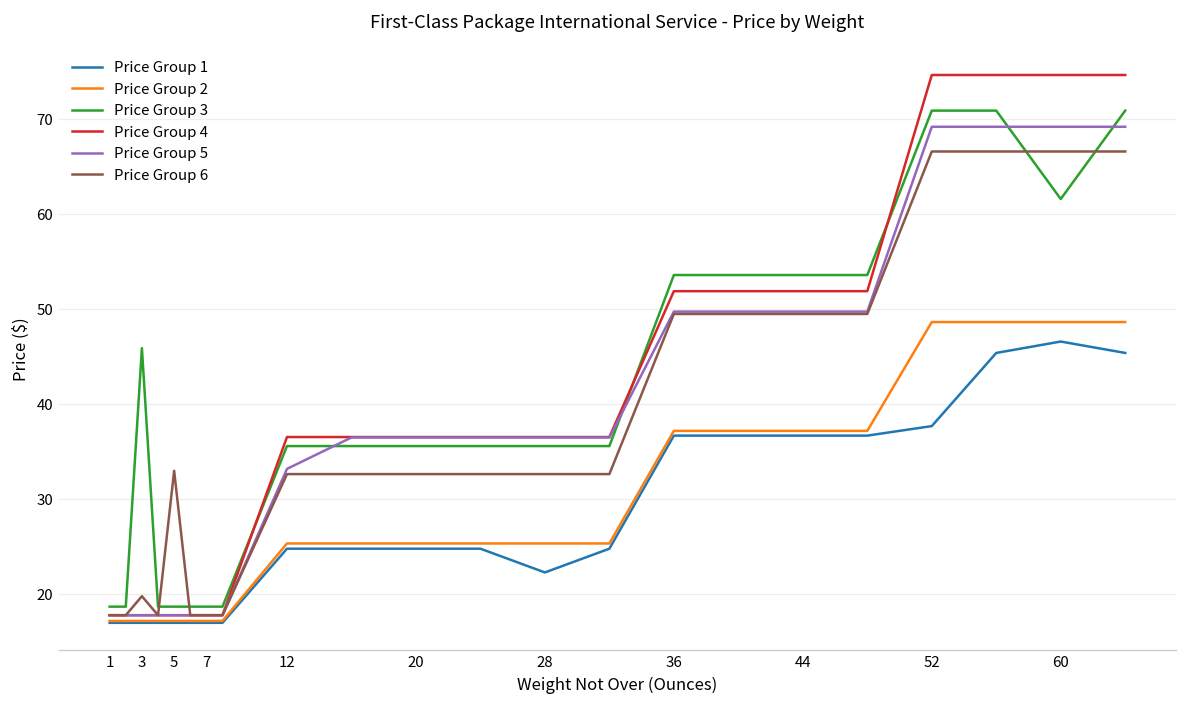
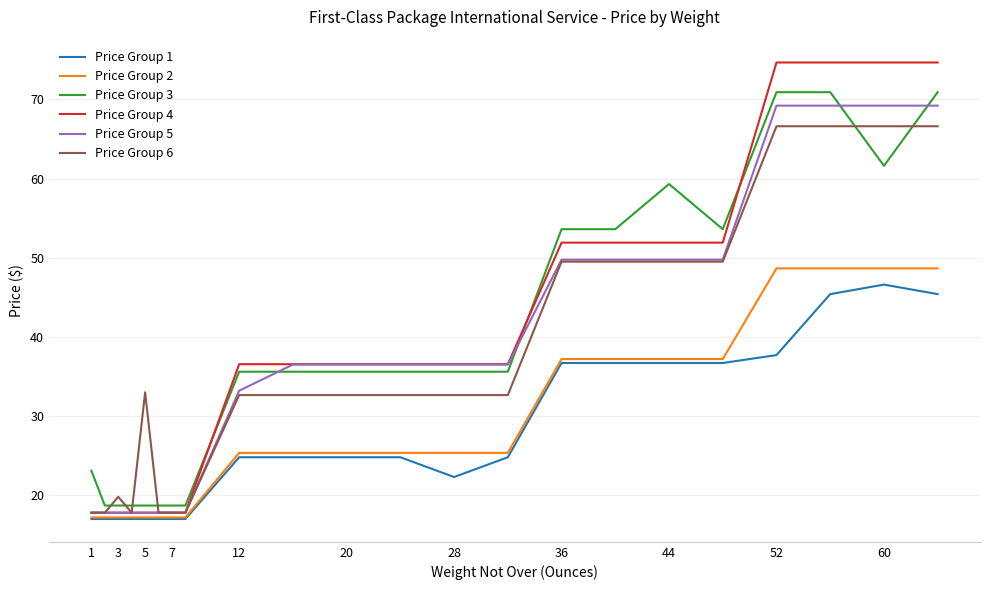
  {
    "Price Group 1": {
      "12": 25,
      "20": 25,
      "28": 22,
      "36": 37,
      "44": 37,
      "52": 38,
      "60": 47
    },
    "Price Group 2": {
      "12": 25,
      "20": 25,
      "28": 25,
      "36": 37,
      "44": 37,
      "52": 49,
      "60": 49
    },
    "Price Group 3": {
-     "1": 19,
-     "3": 46,
+     "1": 23,
+     "3": 19,
      "5": 19,
      "7": 19,
      "12": 36,
      "20": 36,
      "28": 36,
      "36": 54,
-     "44": 54,
+     "44": 59,
      "52": 71,
      "60": 62
    },
    "Price Group 4": {
      "12": 37,
      "36": 52,
      "44": 52,
      "52": 75,
      "60": 75
    },
    "Price Group 5": {
      "12": 33,
      "52": 69,
      "60": 69
    },
    "Price Group 6": {
      "3": 20,
      "5": 33,
      "12": 33,
      "20": 33,
      "28": 33,
      "52": 67,
      "60": 67
    }
  }
